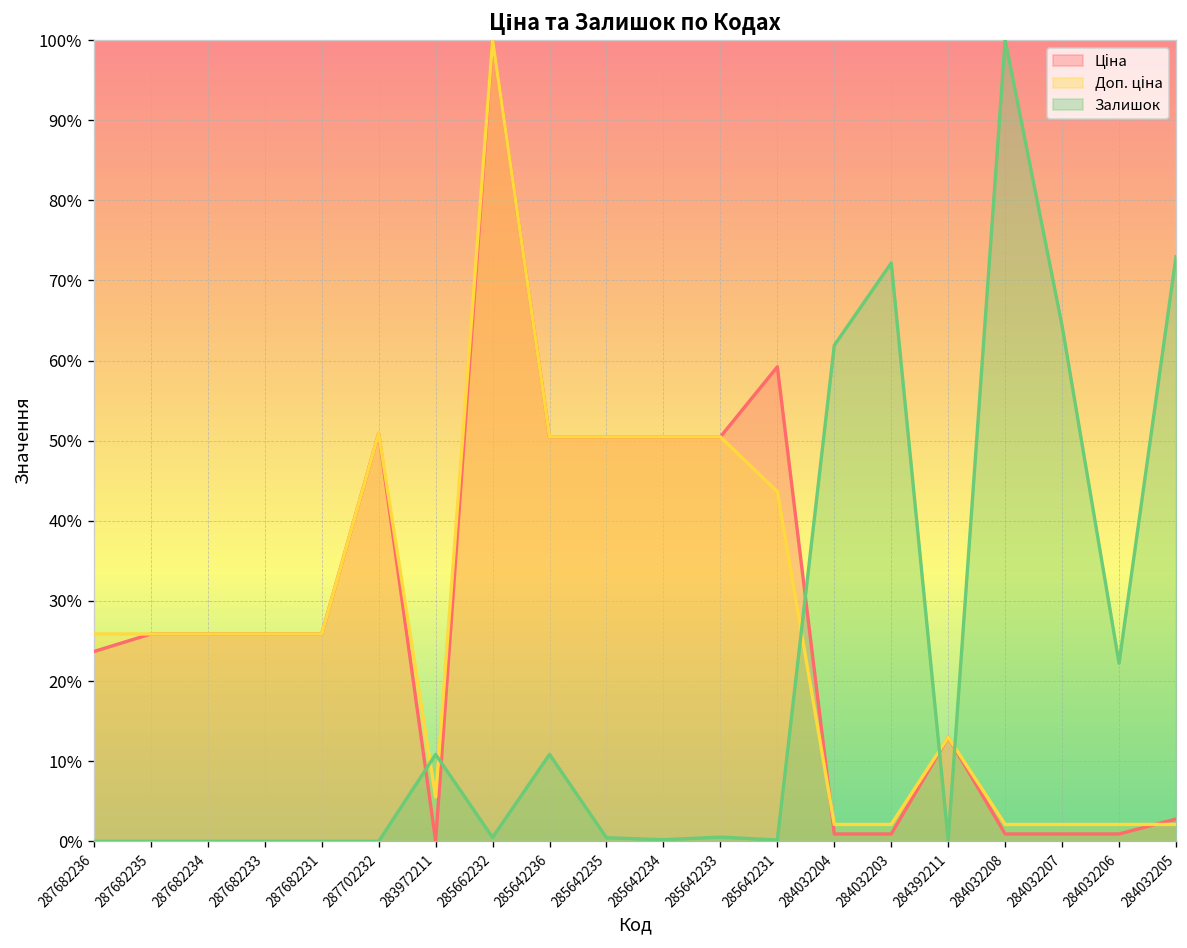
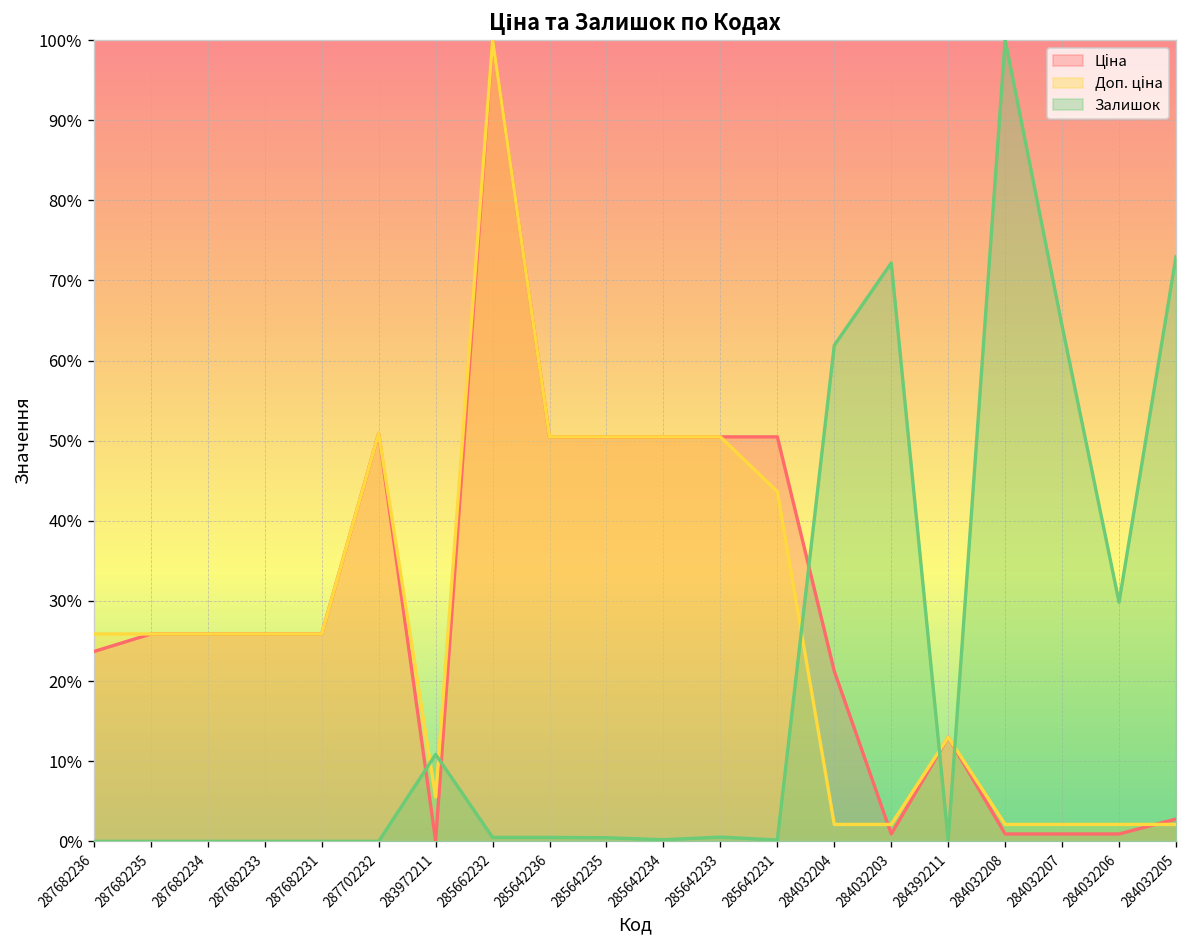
  {
    "Ціна": {
      "287682236": "24%",
      "283972211": "0%",
-     "285642231": "59%",
-     "284032204": "1%",
+     "285642231": "50%",
+     "284032204": "21%",
      "284032203": "1%",
      "284032208": "1%",
      "284032207": "1%",
      "284032206": "1%",
      "284032205": "3%"
    },
    "Доп. ціна": {
      "287682236": "26%",
      "283972211": "6%",
      "285642231": "44%",
      "284032204": "2%",
      "284032203": "2%",
      "284032208": "2%",
      "284032207": "2%",
      "284032206": "2%",
      "284032205": "2%"
    },
    "Залишок": {
      "287682236": "0%",
      "287682235": "0%",
      "287682234": "0%",
      "287682233": "0%",
      "287682231": "0%",
      "287702232": "0%",
      "283972211": "11%",
      "285662232": "0%",
-     "285642236": "11%",
+     "285642236": "0%",
      "285642235": "0%",
      "285642234": "0%",
      "285642233": "1%",
      "285642231": "0%",
      "284032204": "62%",
      "284032203": "72%",
      "284392211": "0%",
      "284032208": "100%",
      "284032207": "64%",
-     "284032206": "22%",
+     "284032206": "30%",
      "284032205": "73%"
    }
  }
